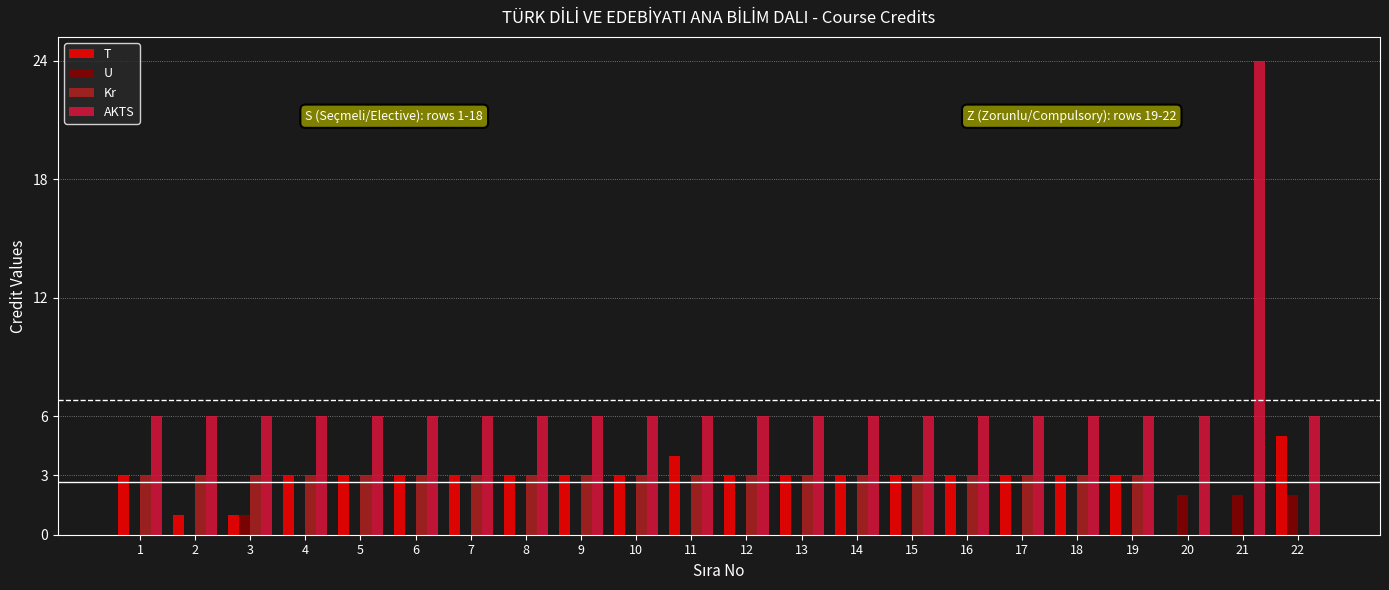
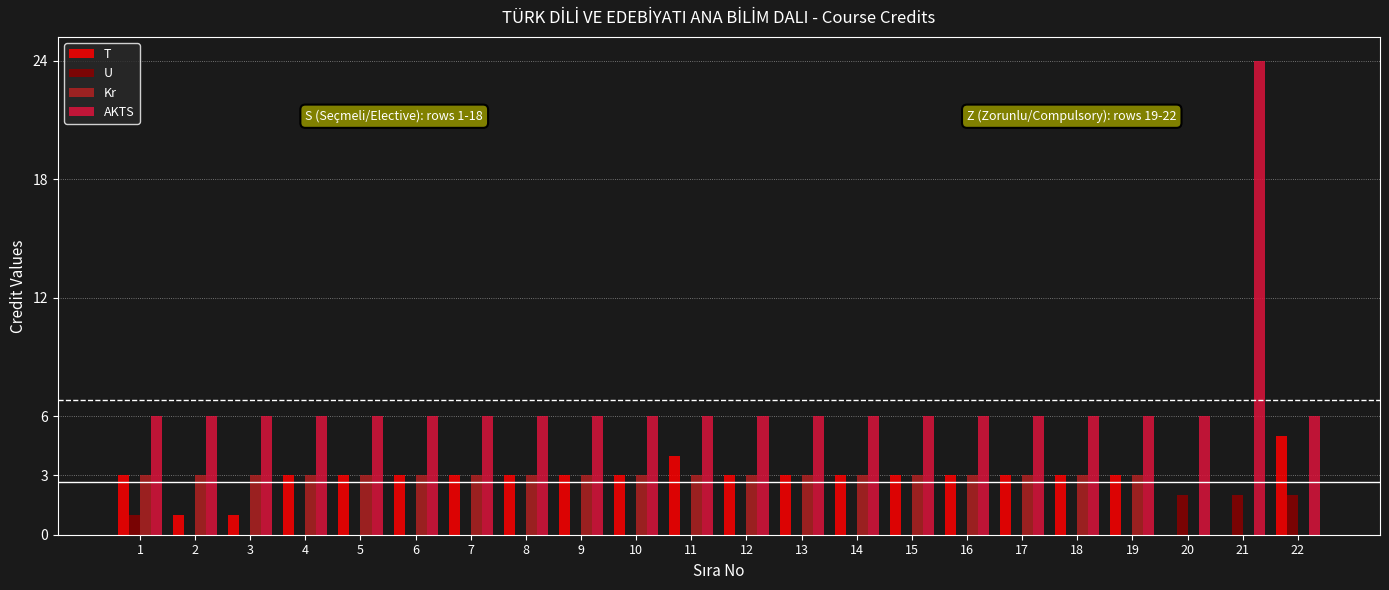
  {
    "T": {
      "1": 3,
      "2": 1,
      "3": 1,
      "4": 3,
      "5": 3,
      "6": 3,
      "7": 3,
      "8": 3,
      "9": 3,
      "10": 3,
      "11": 4,
      "12": 3,
      "13": 3,
      "14": 3,
      "15": 3,
      "16": 3,
      "17": 3,
      "18": 3,
      "19": 3,
      "20": 0,
      "21": 0,
      "22": 5
    },
    "U": {
-     "1": 0,
+     "1": 1,
      "2": 0,
-     "3": 1,
+     "3": 0,
      "4": 0,
      "5": 0,
      "6": 0,
      "7": 0,
      "8": 0,
      "9": 0,
      "10": 0,
      "11": 0,
      "12": 0,
      "13": 0,
      "14": 0,
      "15": 0,
      "16": 0,
      "17": 0,
      "18": 0,
      "19": 0,
      "20": 2,
      "21": 2,
      "22": 2
    }
  }
